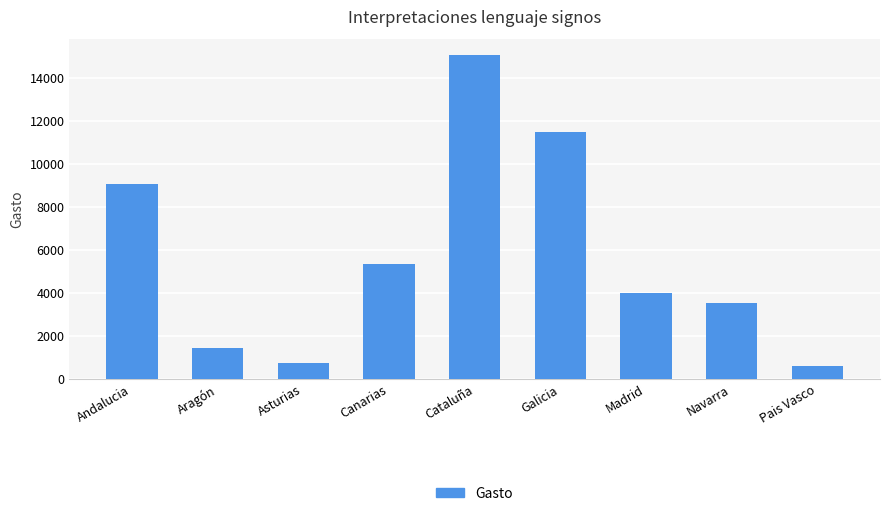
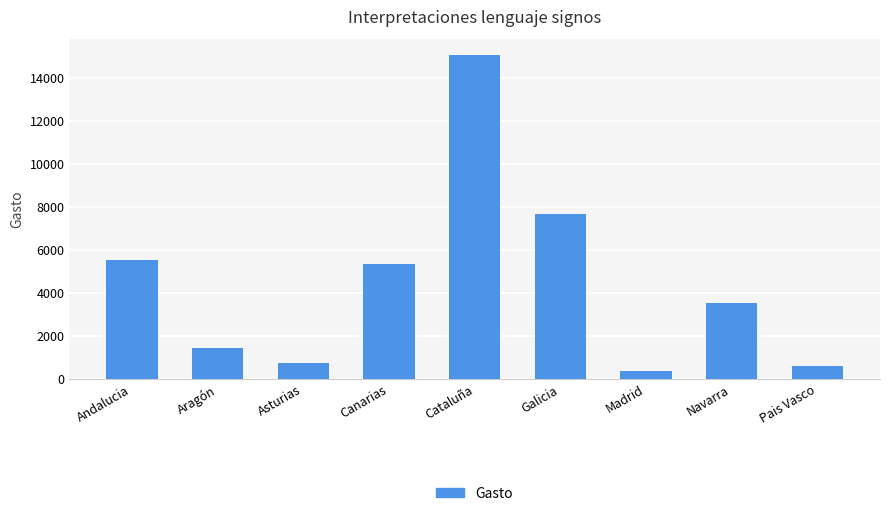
  {
-   "Andalucia": 9000,
+   "Andalucia": 5500,
    "Aragón": 1400,
    "Asturias": 700,
    "Canarias": 5300,
    "Cataluña": 15000,
-   "Galicia": 11500,
-   "Madrid": 4000,
+   "Galicia": 7700,
+   "Madrid": 400,
    "Navarra": 3500,
    "Pais Vasco": 600
  }
